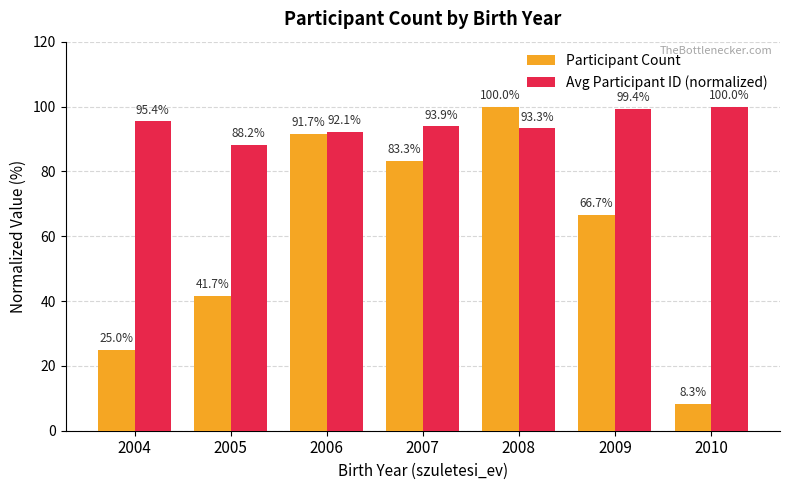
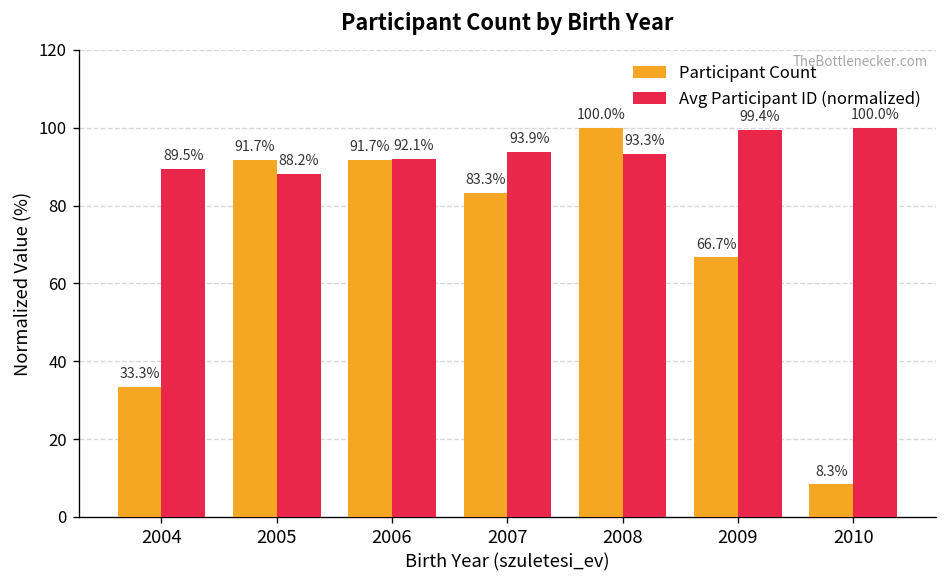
  {
    "Participant Count": {
-     "2004": "25.0%",
-     "2005": "41.7%",
+     "2004": "33.3%",
+     "2005": "91.7%",
      "2006": "91.7%",
      "2007": "83.3%",
      "2008": "100.0%",
      "2009": "66.7%",
      "2010": "8.3%"
    },
    "Avg Participant ID (normalized)": {
-     "2004": "95.4%",
+     "2004": "89.5%",
      "2005": "88.2%",
      "2006": "92.1%",
      "2007": "93.9%",
      "2008": "93.3%",
      "2009": "99.4%",
      "2010": "100.0%"
    }
  }
